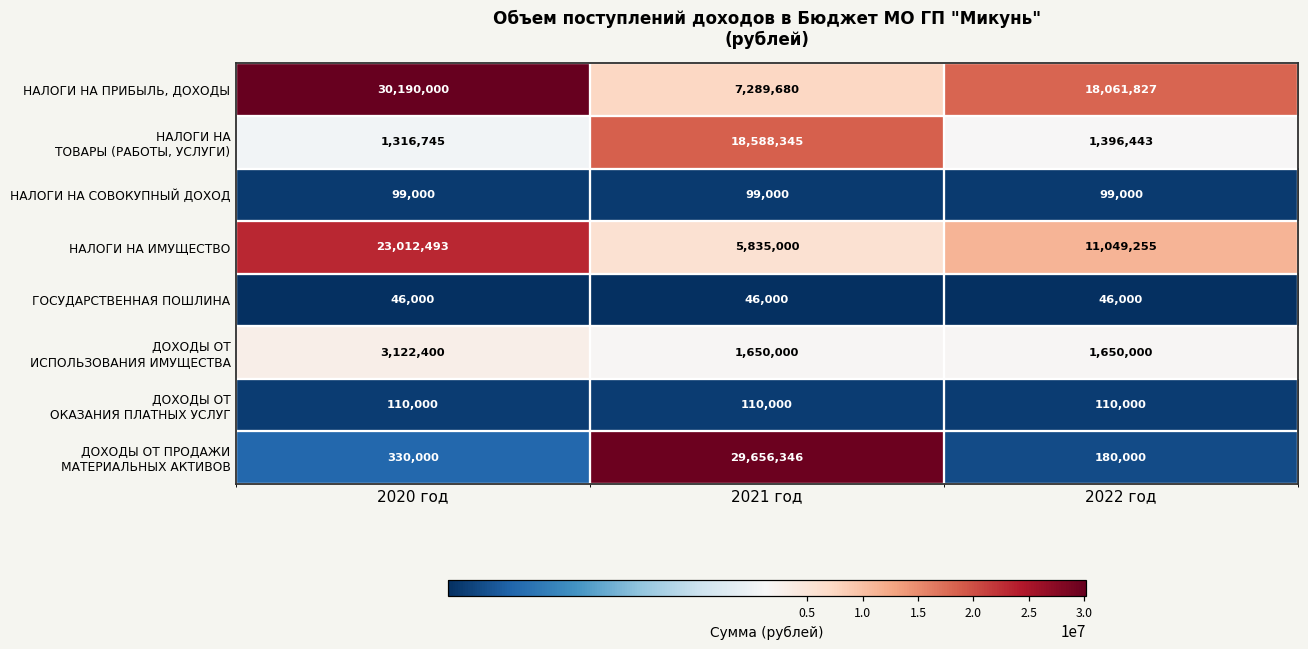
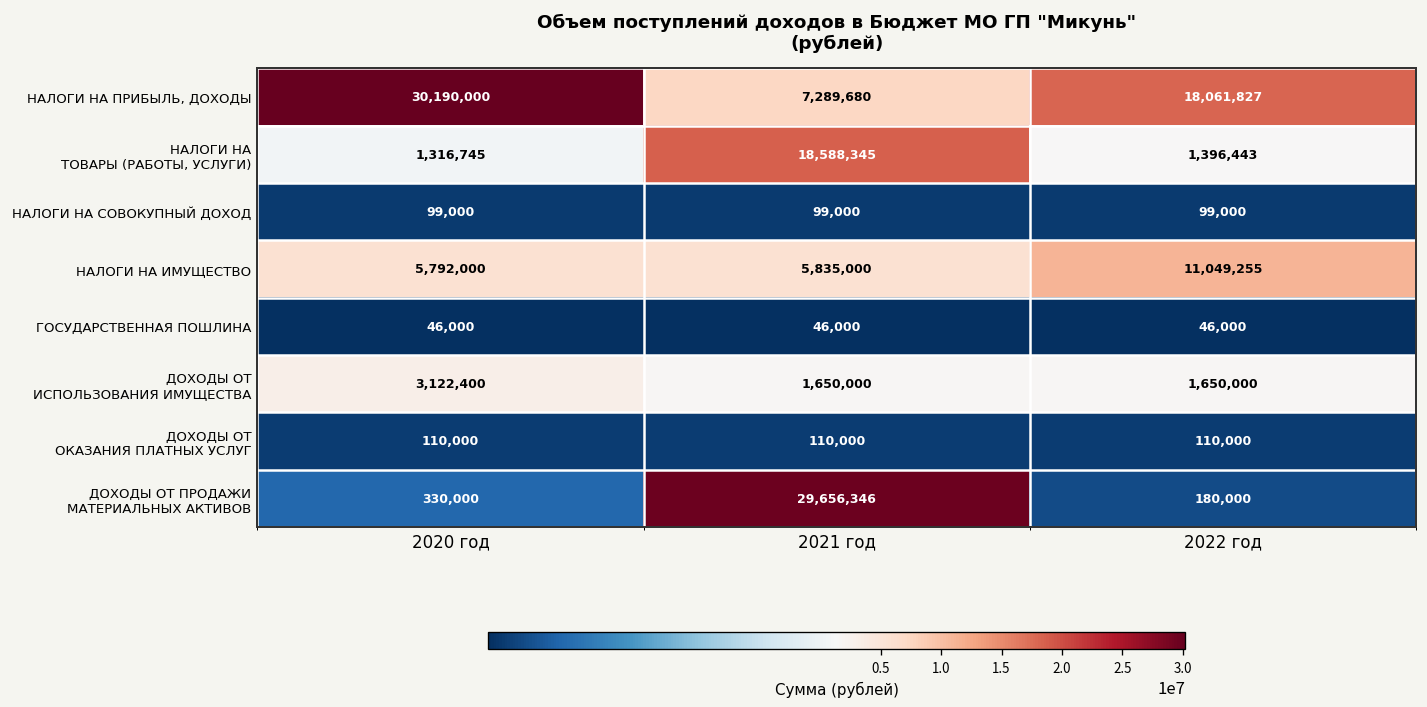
  {
    "НАЛОГИ НА ПРИБЫЛЬ, ДОХОДЫ": {
      "2020 год": "30,190,000",
      "2021 год": "7,289,680",
      "2022 год": "18,061,827"
    },
    "НАЛОГИ НА ТОВАРЫ (РАБОТЫ, УСЛУГИ)": {
      "2020 год": "1,316,745",
      "2021 год": "18,588,345",
      "2022 год": "1,396,443"
    },
    "НАЛОГИ НА СОВОКУПНЫЙ ДОХОД": {
      "2020 год": "99,000",
      "2021 год": "99,000",
      "2022 год": "99,000"
    },
    "НАЛОГИ НА ИМУЩЕСТВО": {
-     "2020 год": "23,012,493",
+     "2020 год": "5,792,000",
      "2021 год": "5,835,000",
      "2022 год": "11,049,255"
    },
    "ГОСУДАРСТВЕННАЯ ПОШЛИНА": {
      "2020 год": "46,000",
      "2021 год": "46,000",
      "2022 год": "46,000"
    },
    "ДОХОДЫ ОТ ИСПОЛЬЗОВАНИЯ ИМУЩЕСТВА": {
      "2020 год": "3,122,400",
      "2021 год": "1,650,000",
      "2022 год": "1,650,000"
    },
    "ДОХОДЫ ОТ ОКАЗАНИЯ ПЛАТНЫХ УСЛУГ": {
      "2020 год": "110,000",
      "2021 год": "110,000",
      "2022 год": "110,000"
    },
    "ДОХОДЫ ОТ ПРОДАЖИ МАТЕРИАЛЬНЫХ АКТИВОВ": {
      "2020 год": "330,000",
      "2021 год": "29,656,346",
      "2022 год": "180,000"
    }
  }
